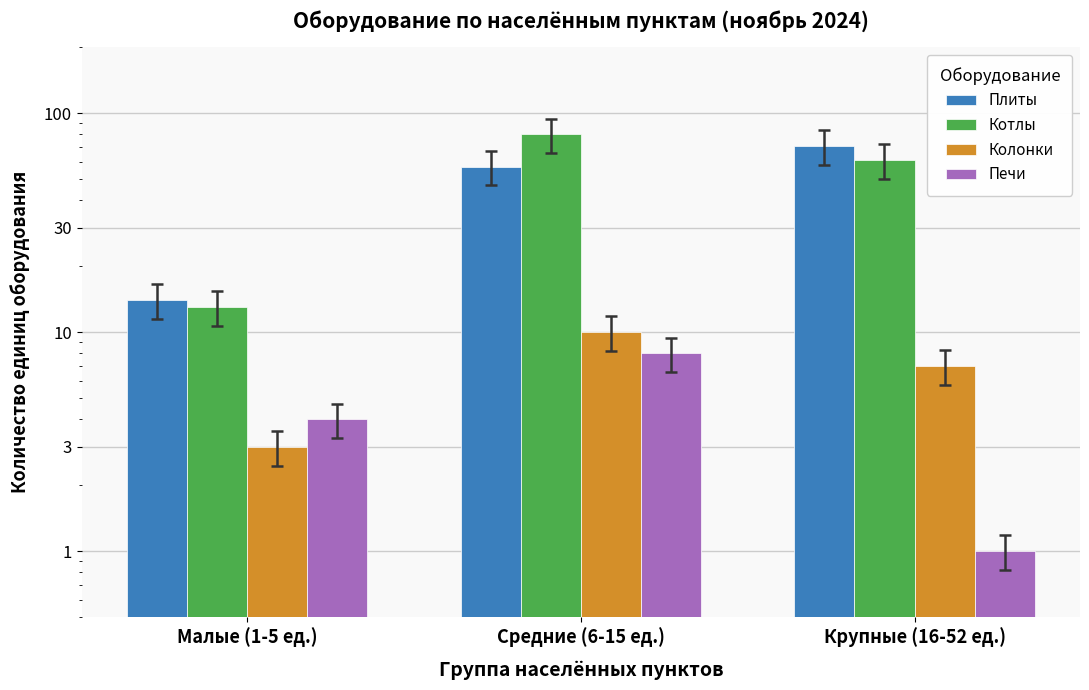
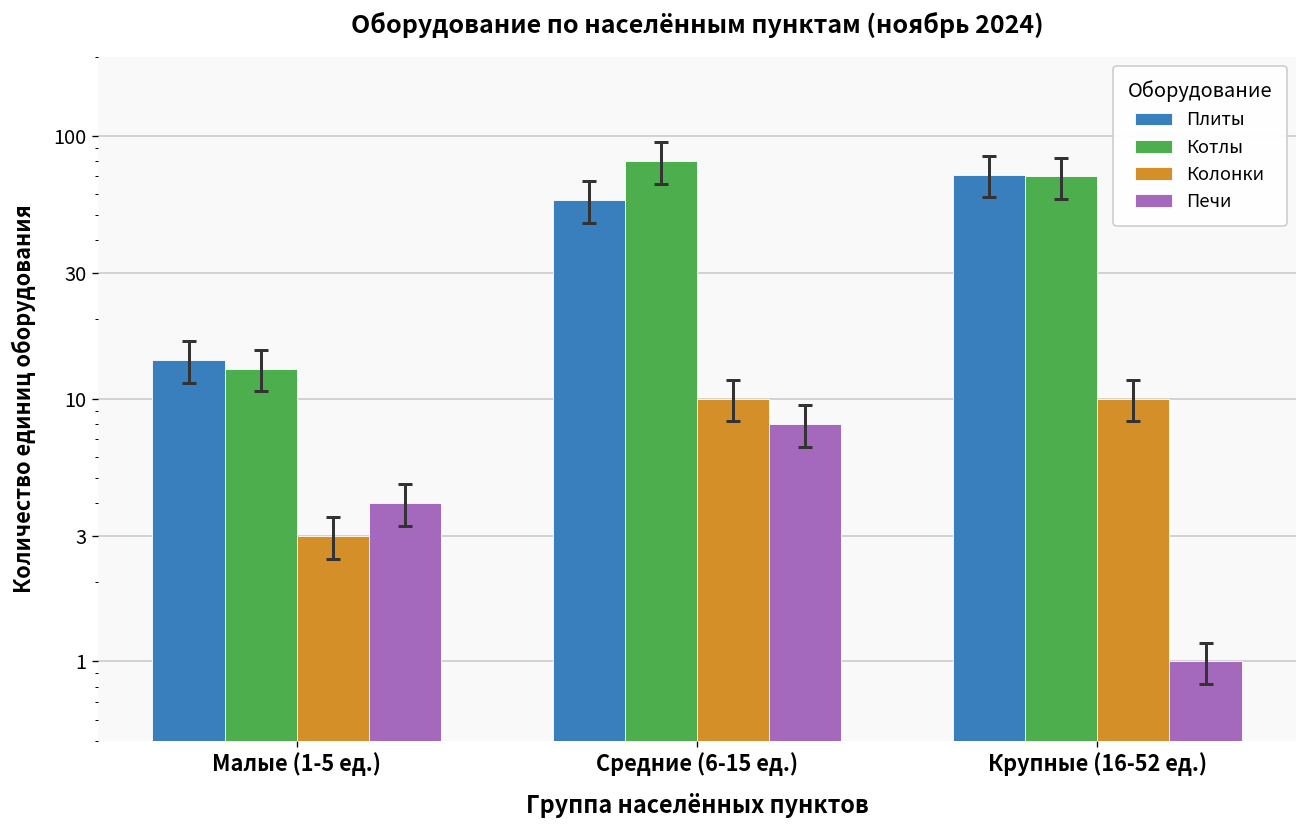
  {
    "Котлы": {
      "Малые (1-5 ед.)": 13,
      "Средние (6-15 ед.)": 80,
-     "Крупные (16-52 ед.)": 61
+     "Крупные (16-52 ед.)": 70
    },
    "Колонки": {
      "Малые (1-5 ед.)": 3,
      "Средние (6-15 ед.)": 10,
-     "Крупные (16-52 ед.)": 7
+     "Крупные (16-52 ед.)": 10
    },
    "Печи": {
      "Малые (1-5 ед.)": 4,
      "Средние (6-15 ед.)": 8,
      "Крупные (16-52 ед.)": 1
    }
  }
